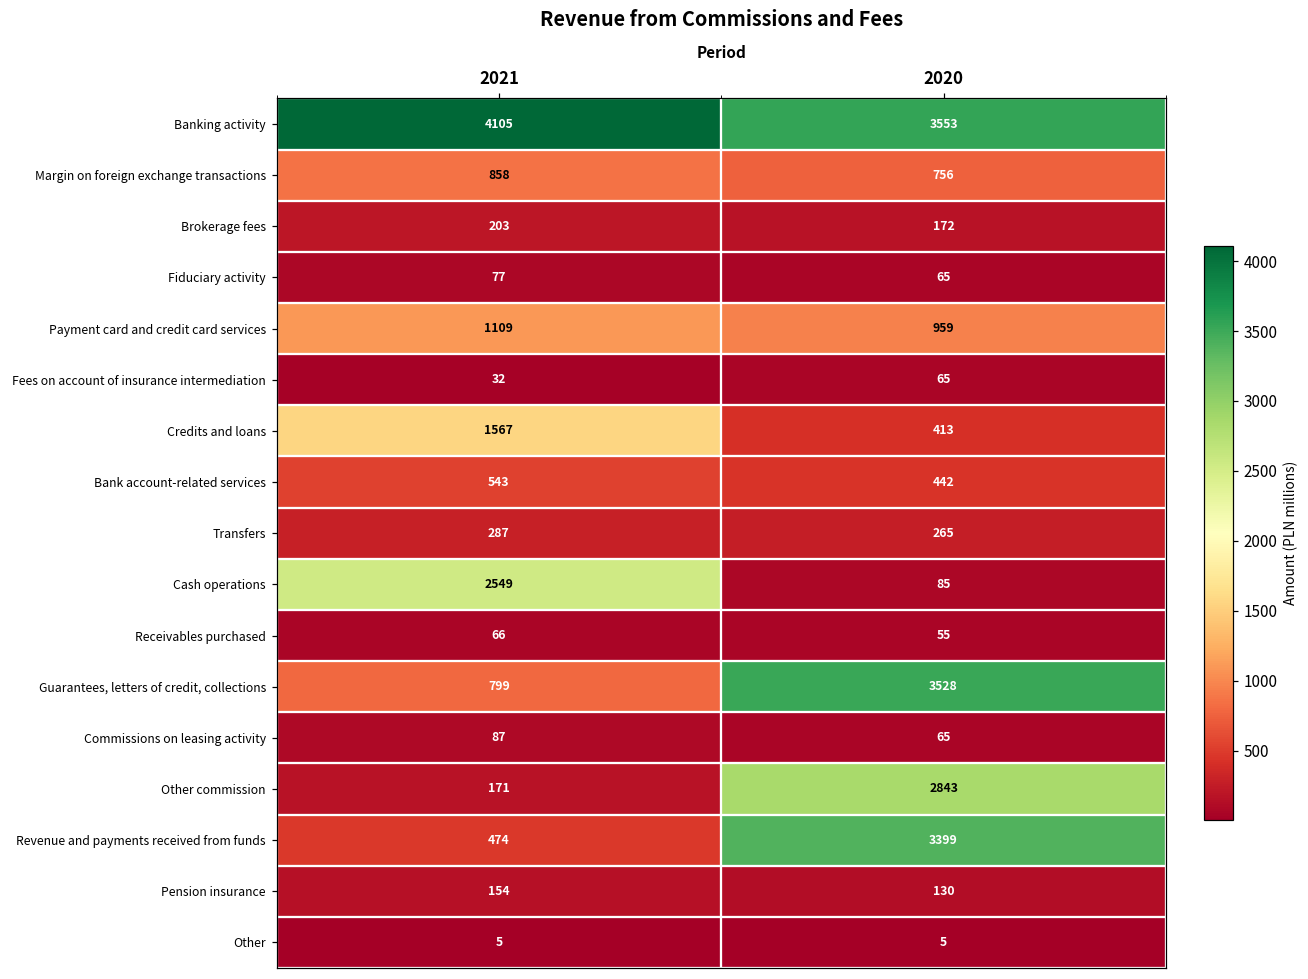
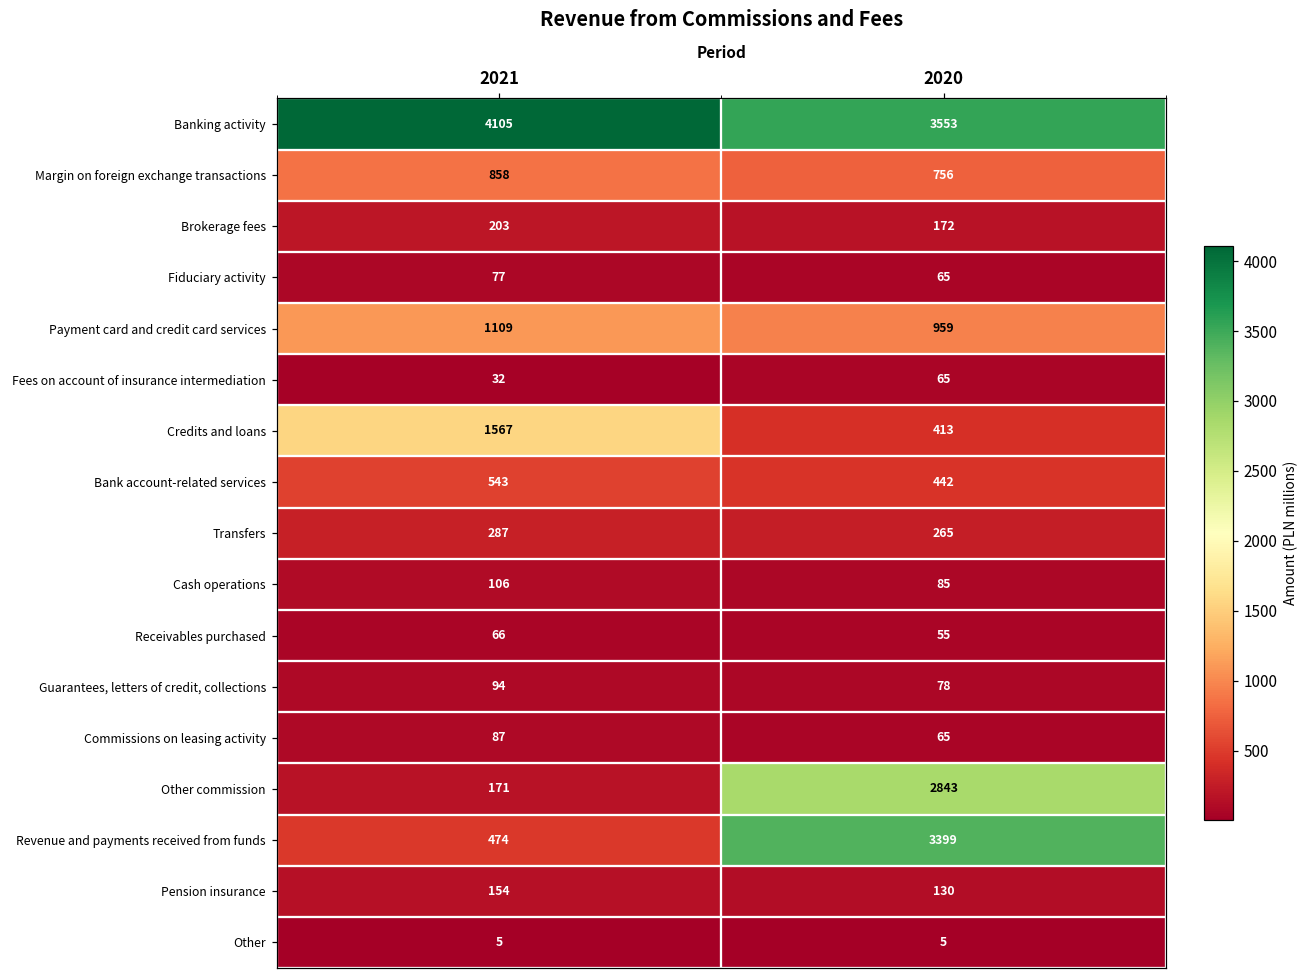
  {
    "Banking activity": {
      "2021": 4105,
      "2020": 3553
    },
    "Margin on foreign exchange transactions": {
      "2021": 858,
      "2020": 756
    },
    "Brokerage fees": {
      "2021": 203,
      "2020": 172
    },
    "Fiduciary activity": {
      "2021": 77,
      "2020": 65
    },
    "Payment card and credit card services": {
      "2021": 1109,
      "2020": 959
    },
    "Fees on account of insurance intermediation": {
      "2021": 32,
      "2020": 65
    },
    "Credits and loans": {
      "2021": 1567,
      "2020": 413
    },
    "Bank account-related services": {
      "2021": 543,
      "2020": 442
    },
    "Transfers": {
      "2021": 287,
      "2020": 265
    },
    "Cash operations": {
-     "2021": 2549,
+     "2021": 106,
      "2020": 85
    },
    "Receivables purchased": {
      "2021": 66,
      "2020": 55
    },
    "Guarantees, letters of credit, collections": {
-     "2021": 799,
-     "2020": 3528
+     "2021": 94,
+     "2020": 78
    },
    "Commissions on leasing activity": {
      "2021": 87,
      "2020": 65
    },
    "Other commission": {
      "2021": 171,
      "2020": 2843
    },
    "Revenue and payments received from funds": {
      "2021": 474,
      "2020": 3399
    },
    "Pension insurance": {
      "2021": 154,
      "2020": 130
    },
    "Other": {
      "2021": 5,
      "2020": 5
    }
  }
